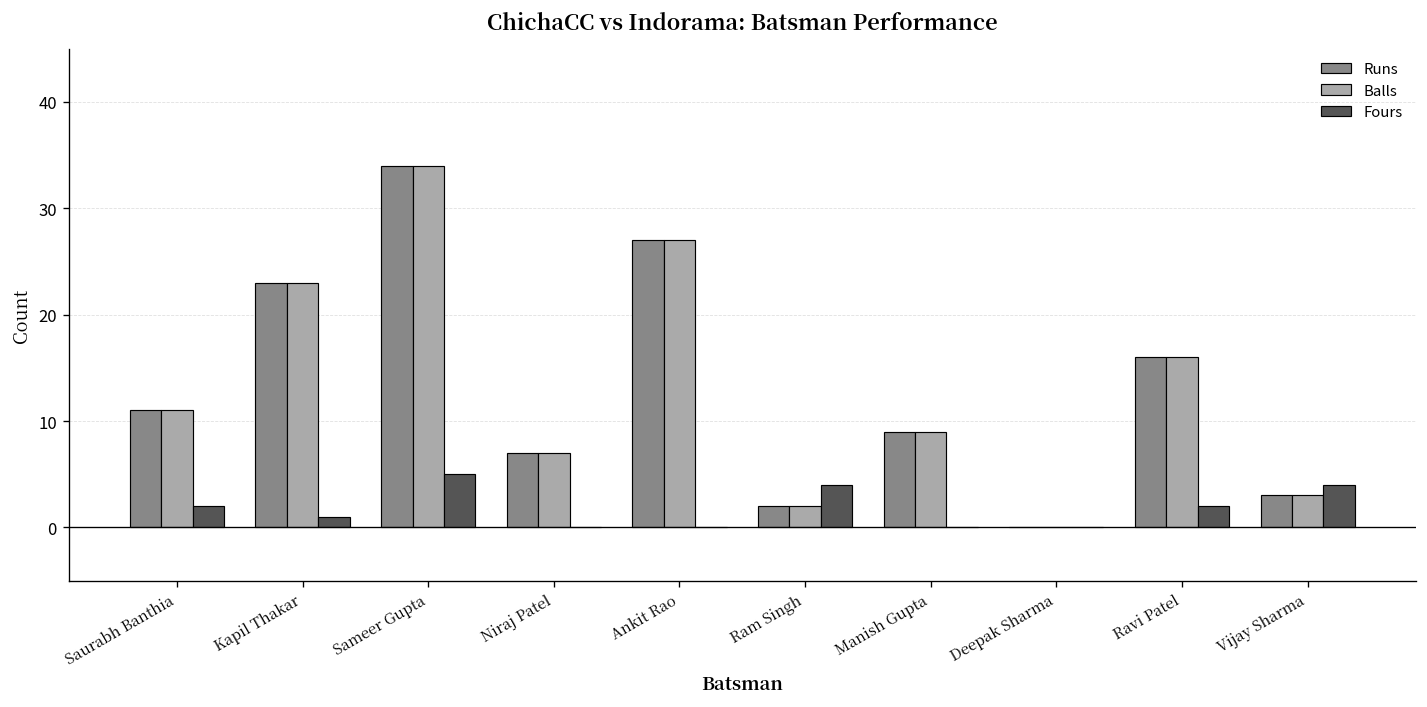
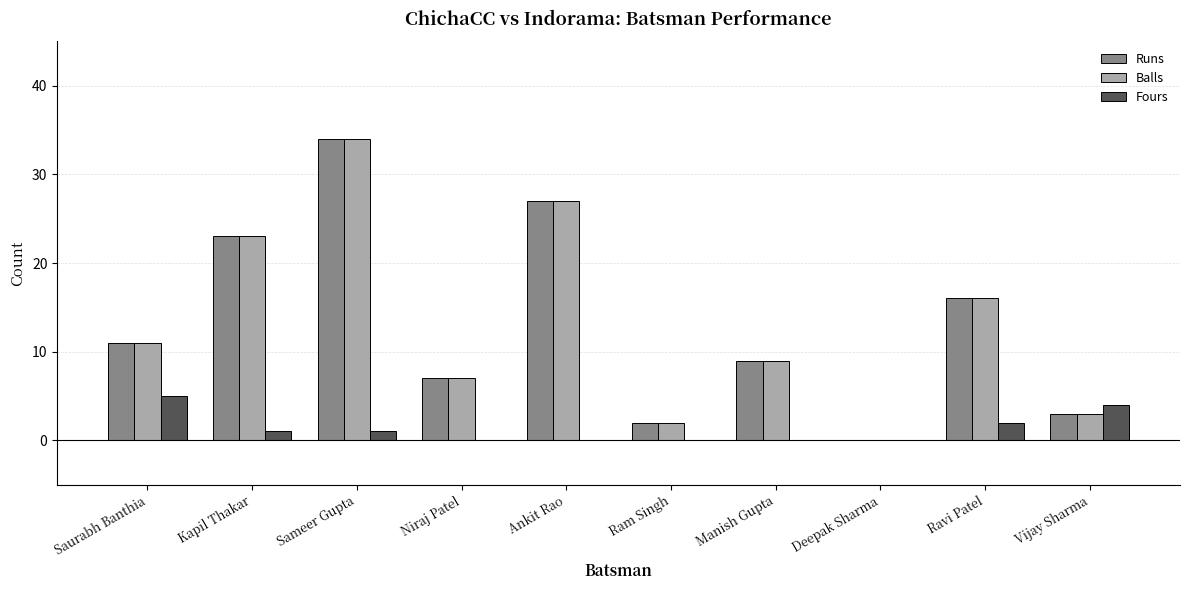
  {
    "Fours": {
-     "Saurabh Banthia": 2,
+     "Saurabh Banthia": 5,
      "Kapil Thakar": 1,
-     "Sameer Gupta": 5,
+     "Sameer Gupta": 1,
      "Niraj Patel": 0,
      "Ankit Rao": 0,
-     "Ram Singh": 4,
+     "Ram Singh": 0,
      "Manish Gupta": 0,
      "Deepak Sharma": 0,
      "Ravi Patel": 2,
      "Vijay Sharma": 4
    }
  }
